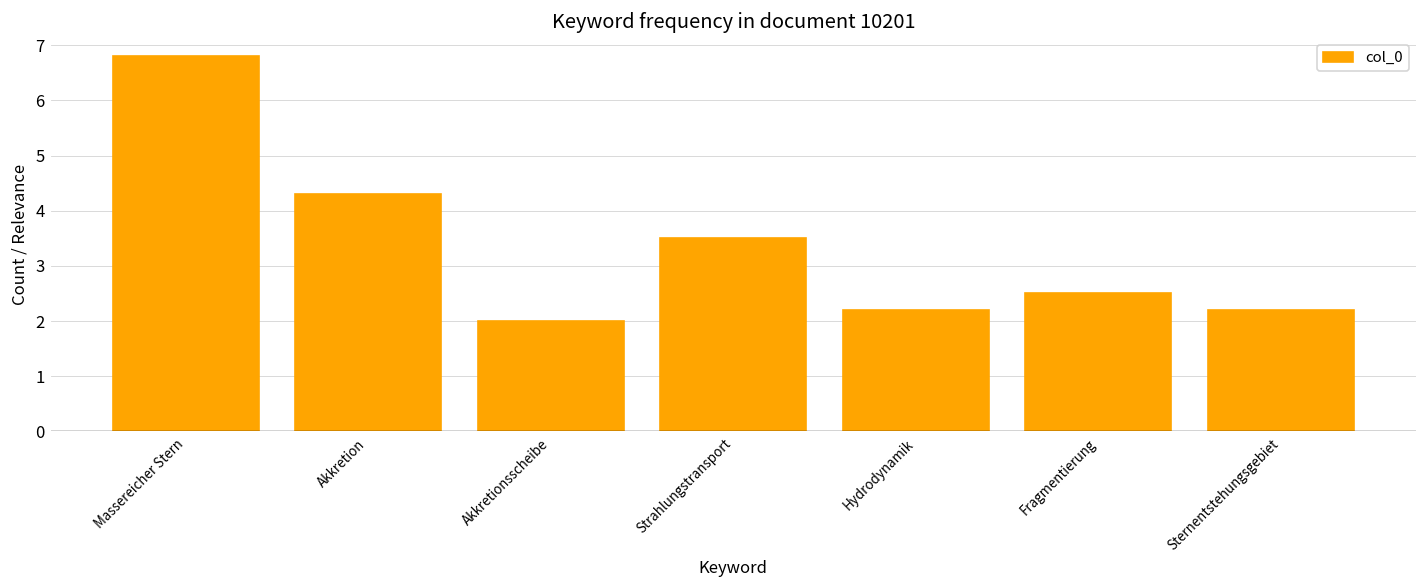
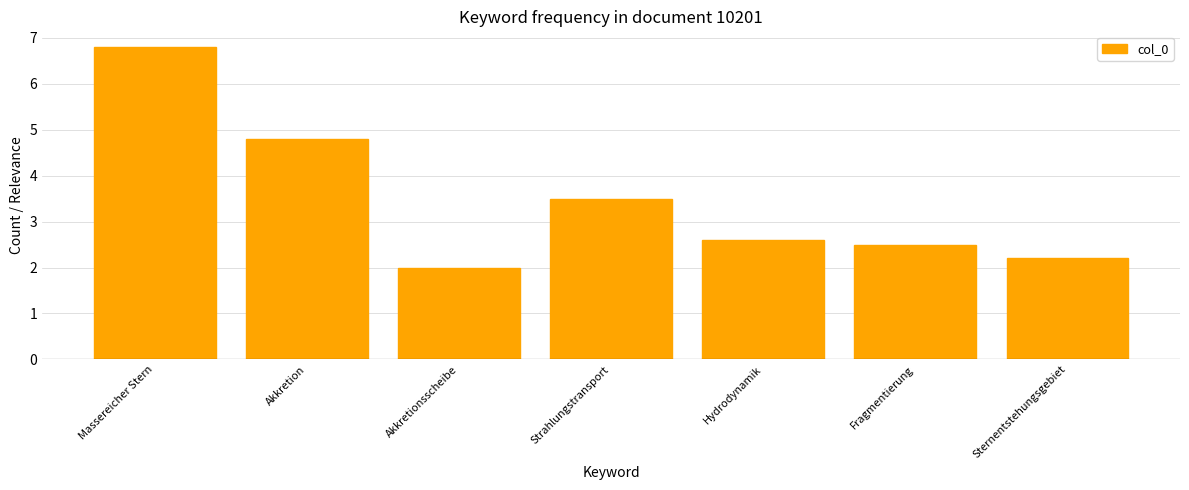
  {
    "Massereicher Stern": 6.8,
-   "Akkretion": 4.3,
+   "Akkretion": 4.8,
    "Akkretionsscheibe": 2.0,
    "Strahlungstransport": 3.5,
-   "Hydrodynamik": 2.2,
+   "Hydrodynamik": 2.6,
    "Fragmentierung": 2.5,
    "Sternentstehungsgebiet": 2.2
  }
